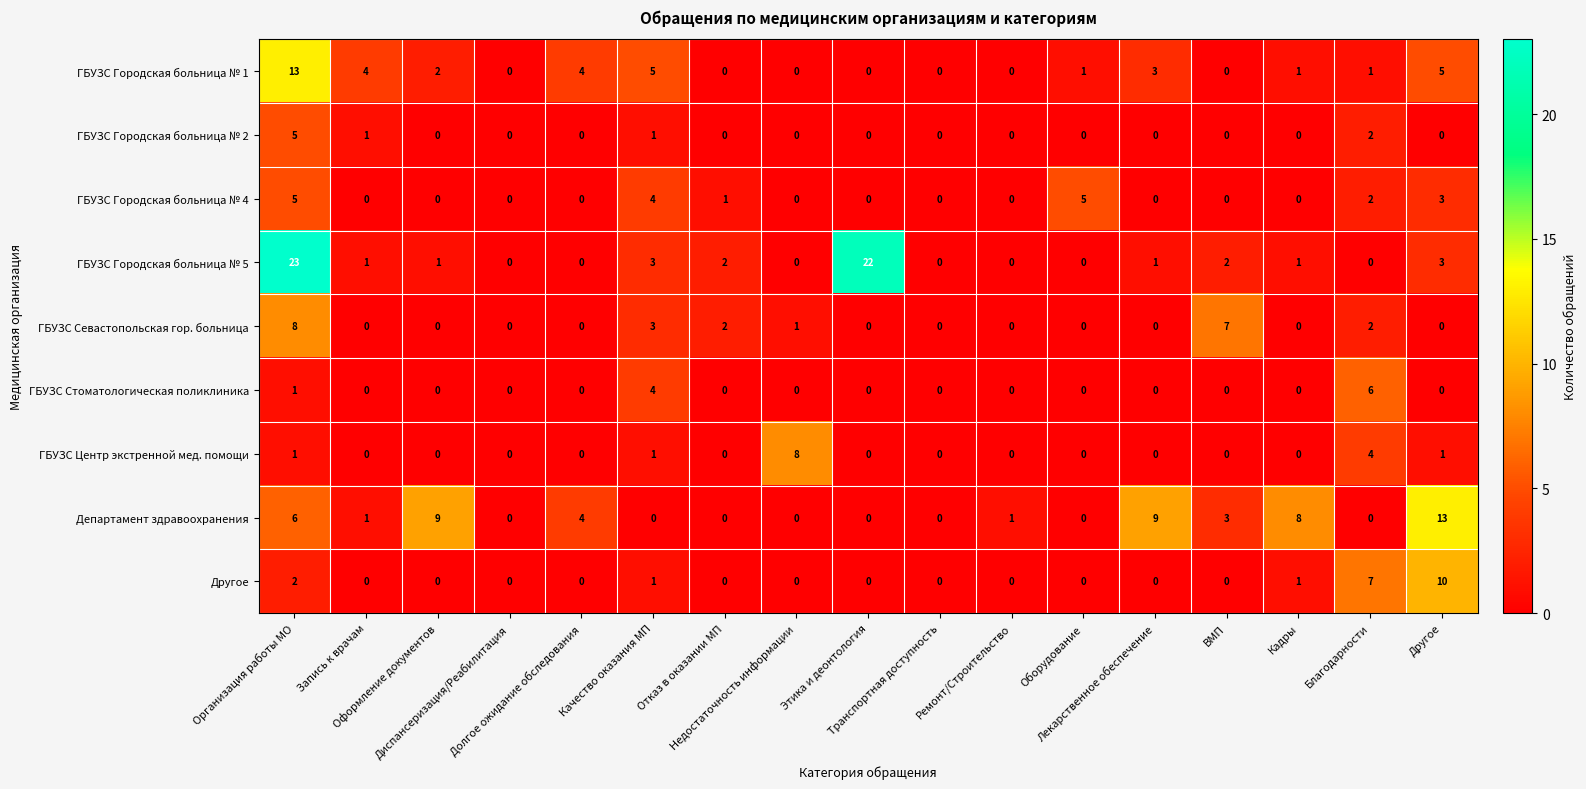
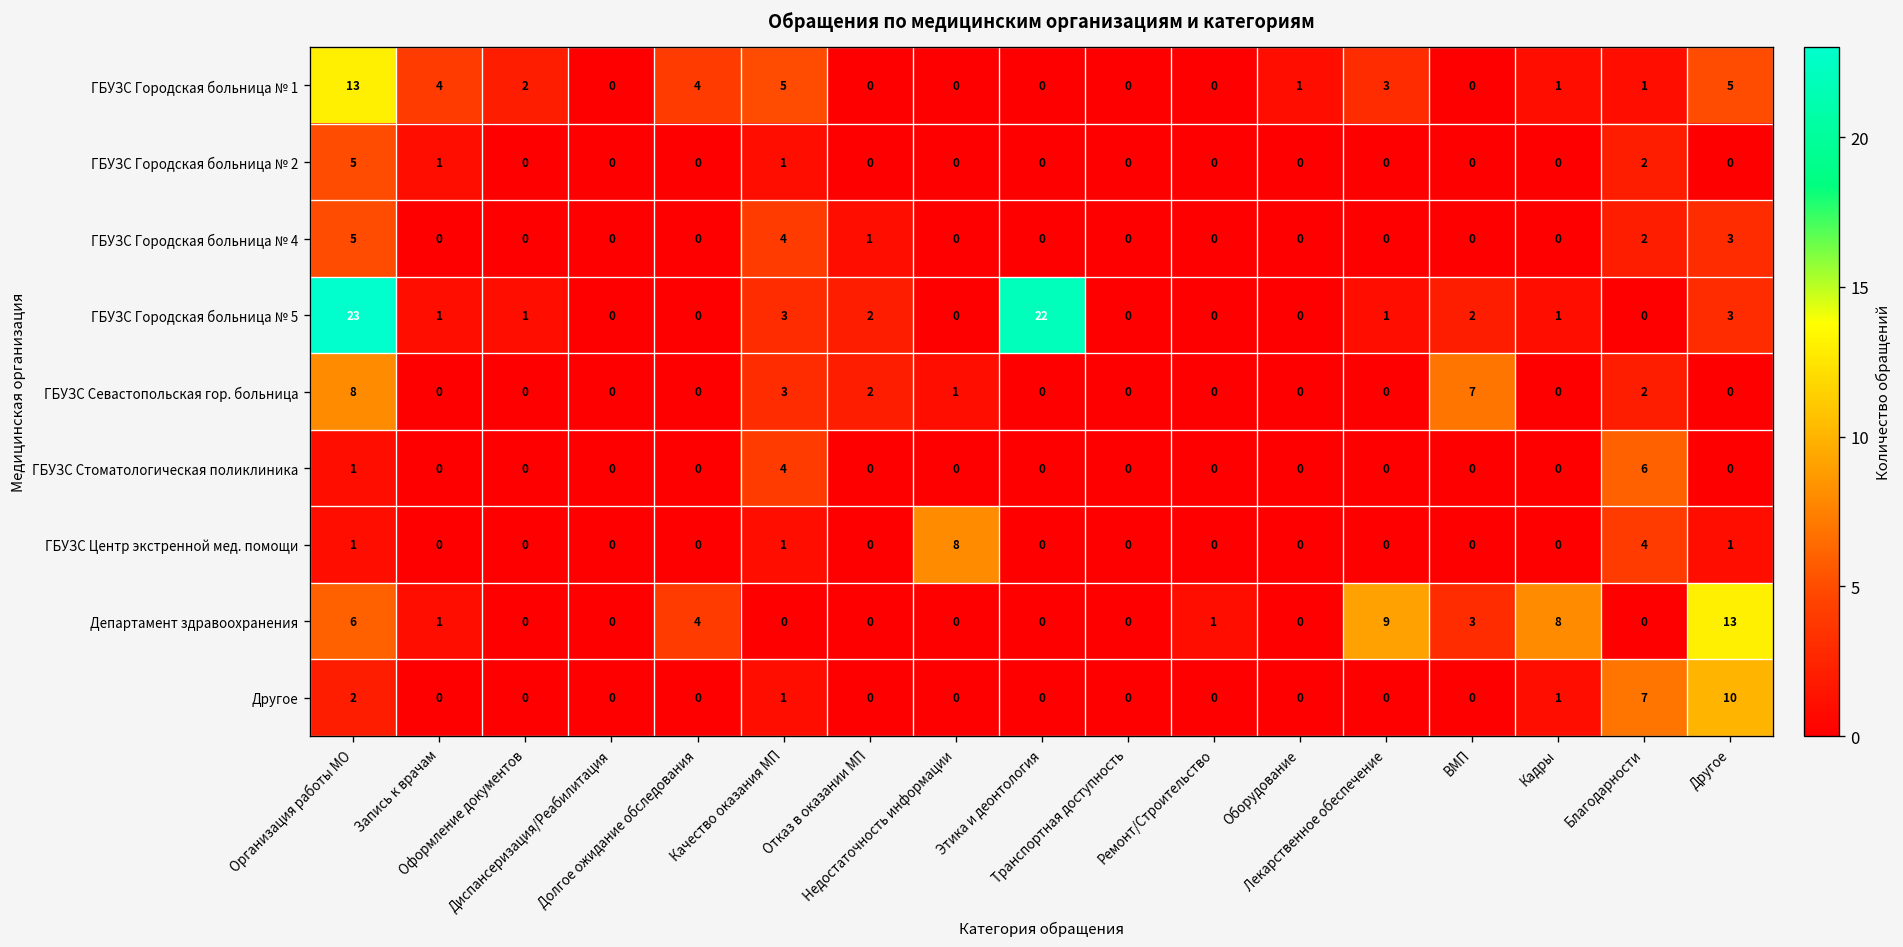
  {
    "ГБУЗС Городская больница № 1": {
      "Организация работы МО": 13,
      "Запись к врачам": 4,
      "Оформление документов": 2,
      "Диспансеризация/Реабилитация": 0,
      "Долгое ожидание обследования": 4,
      "Качество оказания МП": 5,
      "Отказ в оказании МП": 0,
      "Недостаточность информации": 0,
      "Этика и деонтология": 0,
      "Транспортная доступность": 0,
      "Ремонт/Строительство": 0,
      "Оборудование": 1,
      "Лекарственное обеспечение": 3,
      "ВМП": 0,
      "Кадры": 1,
      "Благодарности": 1,
      "Другое": 5
    },
    "ГБУЗС Городская больница № 2": {
      "Организация работы МО": 5,
      "Запись к врачам": 1,
      "Оформление документов": 0,
      "Диспансеризация/Реабилитация": 0,
      "Долгое ожидание обследования": 0,
      "Качество оказания МП": 1,
      "Отказ в оказании МП": 0,
      "Недостаточность информации": 0,
      "Этика и деонтология": 0,
      "Транспортная доступность": 0,
      "Ремонт/Строительство": 0,
      "Оборудование": 0,
      "Лекарственное обеспечение": 0,
      "ВМП": 0,
      "Кадры": 0,
      "Благодарности": 2,
      "Другое": 0
    },
    "ГБУЗС Городская больница № 4": {
      "Организация работы МО": 5,
      "Запись к врачам": 0,
      "Оформление документов": 0,
      "Диспансеризация/Реабилитация": 0,
      "Долгое ожидание обследования": 0,
      "Качество оказания МП": 4,
      "Отказ в оказании МП": 1,
      "Недостаточность информации": 0,
      "Этика и деонтология": 0,
      "Транспортная доступность": 0,
      "Ремонт/Строительство": 0,
-     "Оборудование": 5,
+     "Оборудование": 0,
      "Лекарственное обеспечение": 0,
      "ВМП": 0,
      "Кадры": 0,
      "Благодарности": 2,
      "Другое": 3
    },
    "ГБУЗС Городская больница № 5": {
      "Организация работы МО": 23,
      "Запись к врачам": 1,
      "Оформление документов": 1,
      "Диспансеризация/Реабилитация": 0,
      "Долгое ожидание обследования": 0,
      "Качество оказания МП": 3,
      "Отказ в оказании МП": 2,
      "Недостаточность информации": 0,
      "Этика и деонтология": 22,
      "Транспортная доступность": 0,
      "Ремонт/Строительство": 0,
      "Оборудование": 0,
      "Лекарственное обеспечение": 1,
      "ВМП": 2,
      "Кадры": 1,
      "Благодарности": 0,
      "Другое": 3
    },
    "ГБУЗС Севастопольская гор. больница": {
      "Организация работы МО": 8,
      "Запись к врачам": 0,
      "Оформление документов": 0,
      "Диспансеризация/Реабилитация": 0,
      "Долгое ожидание обследования": 0,
      "Качество оказания МП": 3,
      "Отказ в оказании МП": 2,
      "Недостаточность информации": 1,
      "Этика и деонтология": 0,
      "Транспортная доступность": 0,
      "Ремонт/Строительство": 0,
      "Оборудование": 0,
      "Лекарственное обеспечение": 0,
      "ВМП": 7,
      "Кадры": 0,
      "Благодарности": 2,
      "Другое": 0
    },
    "ГБУЗС Стоматологическая поликлиника": {
      "Организация работы МО": 1,
      "Запись к врачам": 0,
      "Оформление документов": 0,
      "Диспансеризация/Реабилитация": 0,
      "Долгое ожидание обследования": 0,
      "Качество оказания МП": 4,
      "Отказ в оказании МП": 0,
      "Недостаточность информации": 0,
      "Этика и деонтология": 0,
      "Транспортная доступность": 0,
      "Ремонт/Строительство": 0,
      "Оборудование": 0,
      "Лекарственное обеспечение": 0,
      "ВМП": 0,
      "Кадры": 0,
      "Благодарности": 6,
      "Другое": 0
    },
    "ГБУЗС Центр экстренной мед. помощи": {
      "Организация работы МО": 1,
      "Запись к врачам": 0,
      "Оформление документов": 0,
      "Диспансеризация/Реабилитация": 0,
      "Долгое ожидание обследования": 0,
      "Качество оказания МП": 1,
      "Отказ в оказании МП": 0,
      "Недостаточность информации": 8,
      "Этика и деонтология": 0,
      "Транспортная доступность": 0,
      "Ремонт/Строительство": 0,
      "Оборудование": 0,
      "Лекарственное обеспечение": 0,
      "ВМП": 0,
      "Кадры": 0,
      "Благодарности": 4,
      "Другое": 1
    },
    "Департамент здравоохранения": {
      "Организация работы МО": 6,
      "Запись к врачам": 1,
-     "Оформление документов": 9,
+     "Оформление документов": 0,
      "Диспансеризация/Реабилитация": 0,
      "Долгое ожидание обследования": 4,
      "Качество оказания МП": 0,
      "Отказ в оказании МП": 0,
      "Недостаточность информации": 0,
      "Этика и деонтология": 0,
      "Транспортная доступность": 0,
      "Ремонт/Строительство": 1,
      "Оборудование": 0,
      "Лекарственное обеспечение": 9,
      "ВМП": 3,
      "Кадры": 8,
      "Благодарности": 0,
      "Другое": 13
    },
    "Другое": {
      "Организация работы МО": 2,
      "Запись к врачам": 0,
      "Оформление документов": 0,
      "Диспансеризация/Реабилитация": 0,
      "Долгое ожидание обследования": 0,
      "Качество оказания МП": 1,
      "Отказ в оказании МП": 0,
      "Недостаточность информации": 0,
      "Этика и деонтология": 0,
      "Транспортная доступность": 0,
      "Ремонт/Строительство": 0,
      "Оборудование": 0,
      "Лекарственное обеспечение": 0,
      "ВМП": 0,
      "Кадры": 1,
      "Благодарности": 7,
      "Другое": 10
    }
  }
